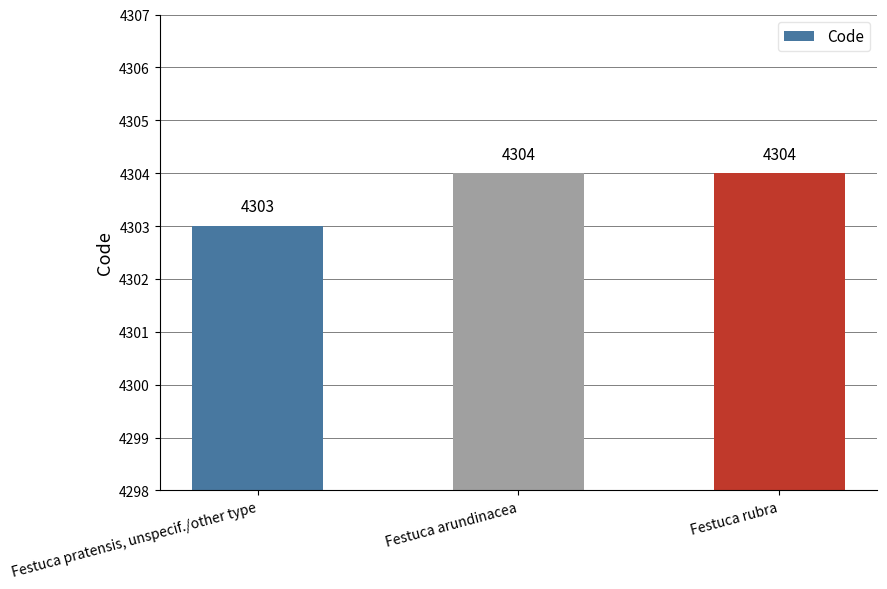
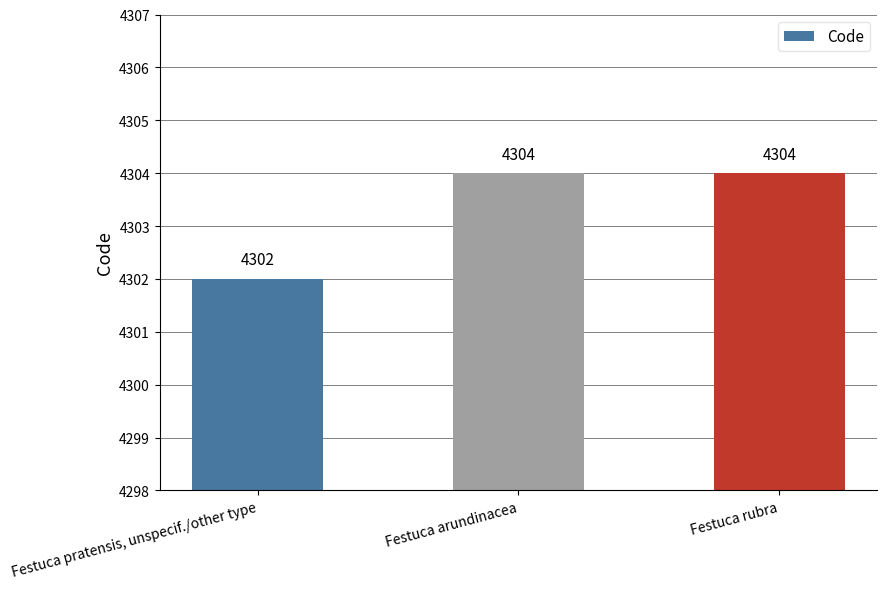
  {
-   "Festuca pratensis, unspecif./other type": 4303,
+   "Festuca pratensis, unspecif./other type": 4302,
    "Festuca arundinacea": 4304,
    "Festuca rubra": 4304
  }
